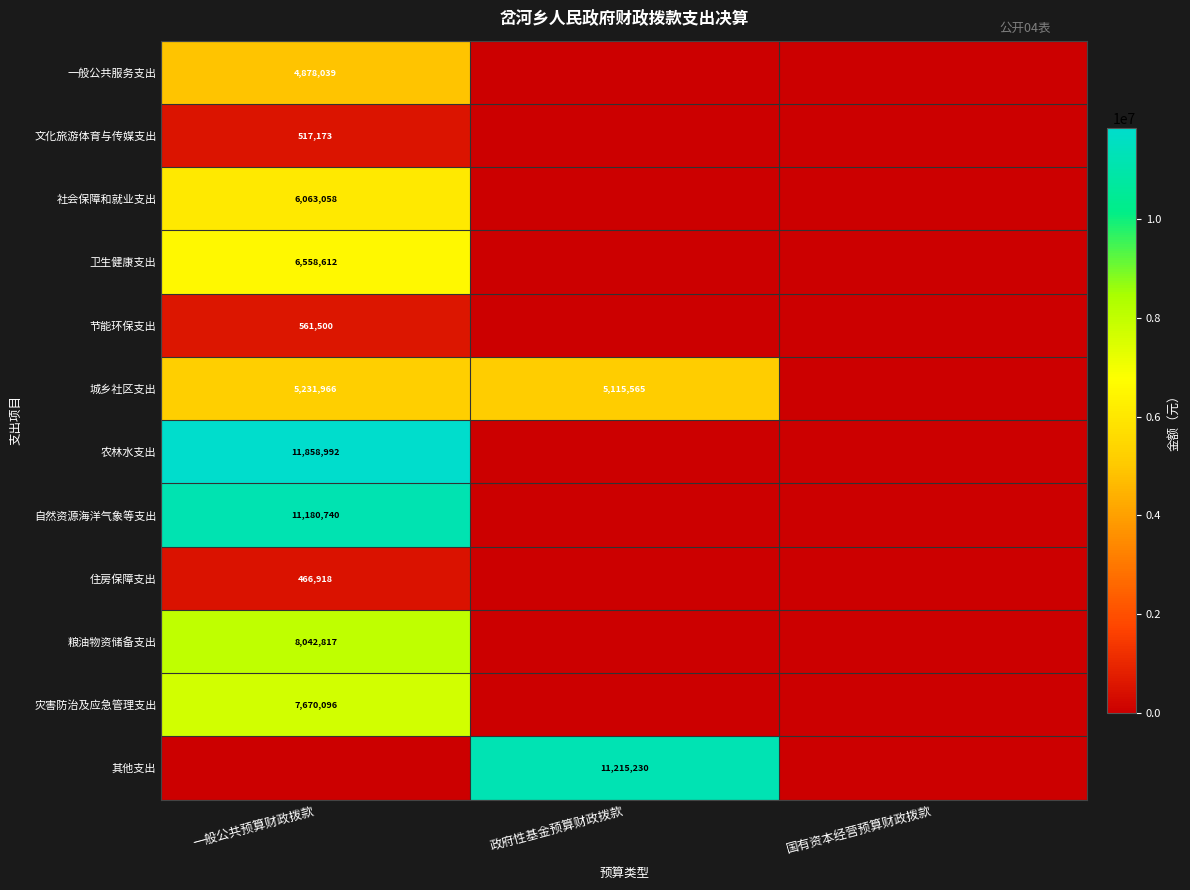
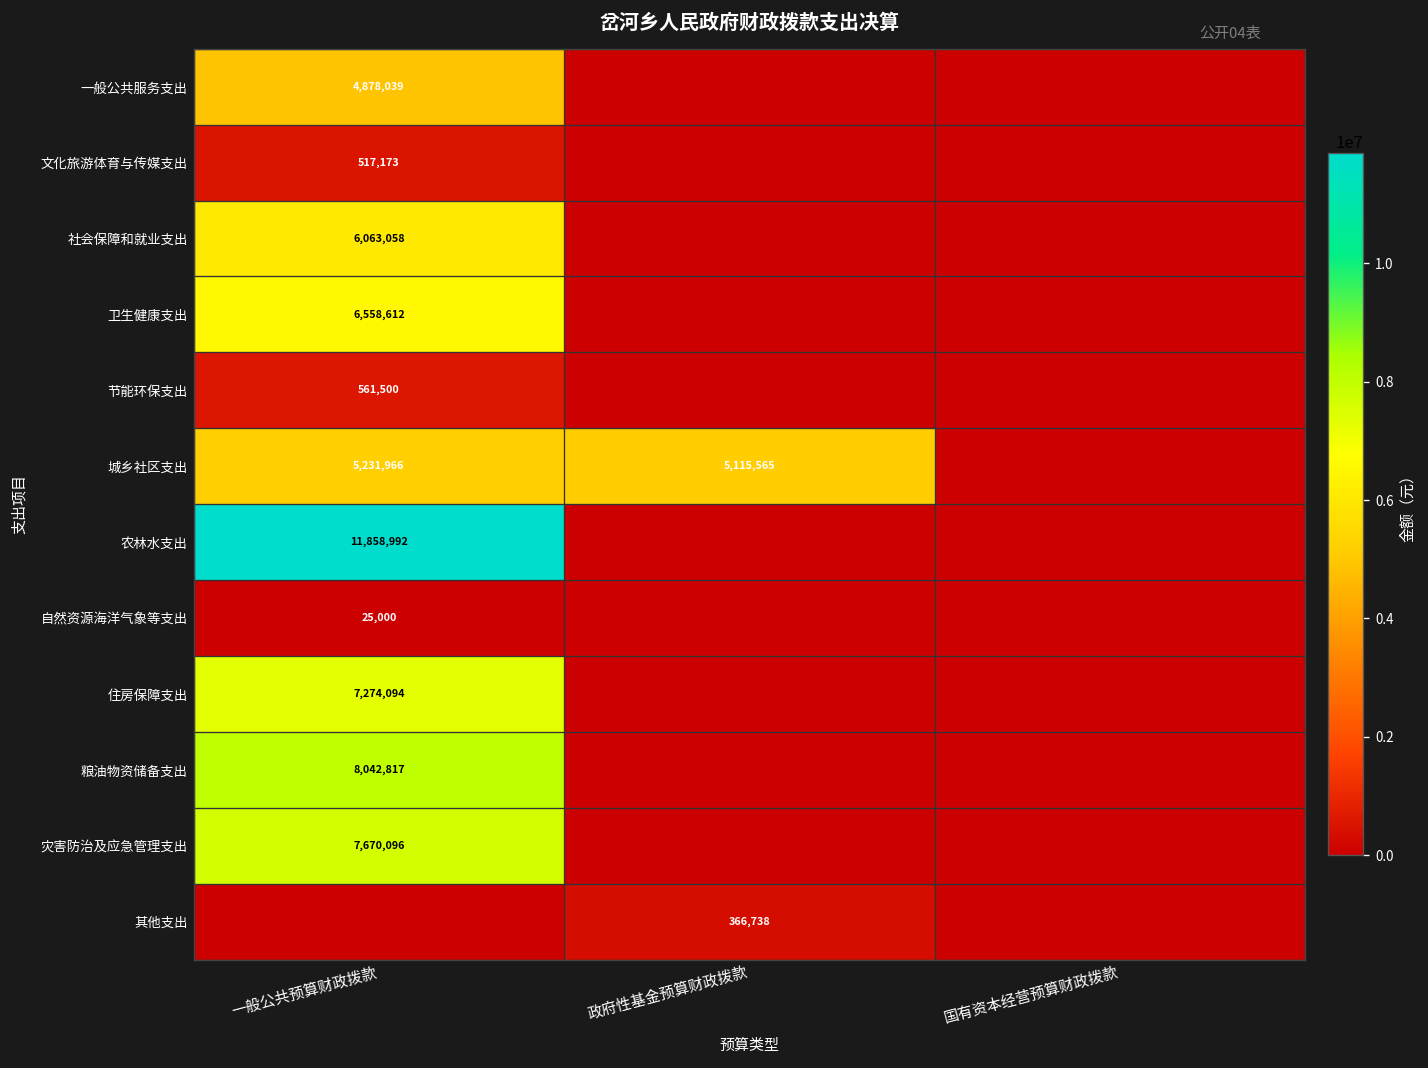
  {
    "一般公共服务支出": {
      "一般公共预算财政拨款": "4,878,039"
    },
    "文化旅游体育与传媒支出": {
      "一般公共预算财政拨款": "517,173"
    },
    "社会保障和就业支出": {
      "一般公共预算财政拨款": "6,063,058"
    },
    "卫生健康支出": {
      "一般公共预算财政拨款": "6,558,612"
    },
    "节能环保支出": {
      "一般公共预算财政拨款": "561,500"
    },
    "城乡社区支出": {
      "一般公共预算财政拨款": "5,231,966",
      "政府性基金预算财政拨款": "5,115,565"
    },
    "农林水支出": {
      "一般公共预算财政拨款": "11,858,992"
    },
    "自然资源海洋气象等支出": {
-     "一般公共预算财政拨款": "11,180,740"
+     "一般公共预算财政拨款": "25,000"
    },
    "住房保障支出": {
-     "一般公共预算财政拨款": "466,918"
+     "一般公共预算财政拨款": "7,274,094"
    },
    "粮油物资储备支出": {
      "一般公共预算财政拨款": "8,042,817"
    },
    "灾害防治及应急管理支出": {
      "一般公共预算财政拨款": "7,670,096"
    },
    "其他支出": {
-     "政府性基金预算财政拨款": "11,215,230"
+     "政府性基金预算财政拨款": "366,738"
    }
  }
